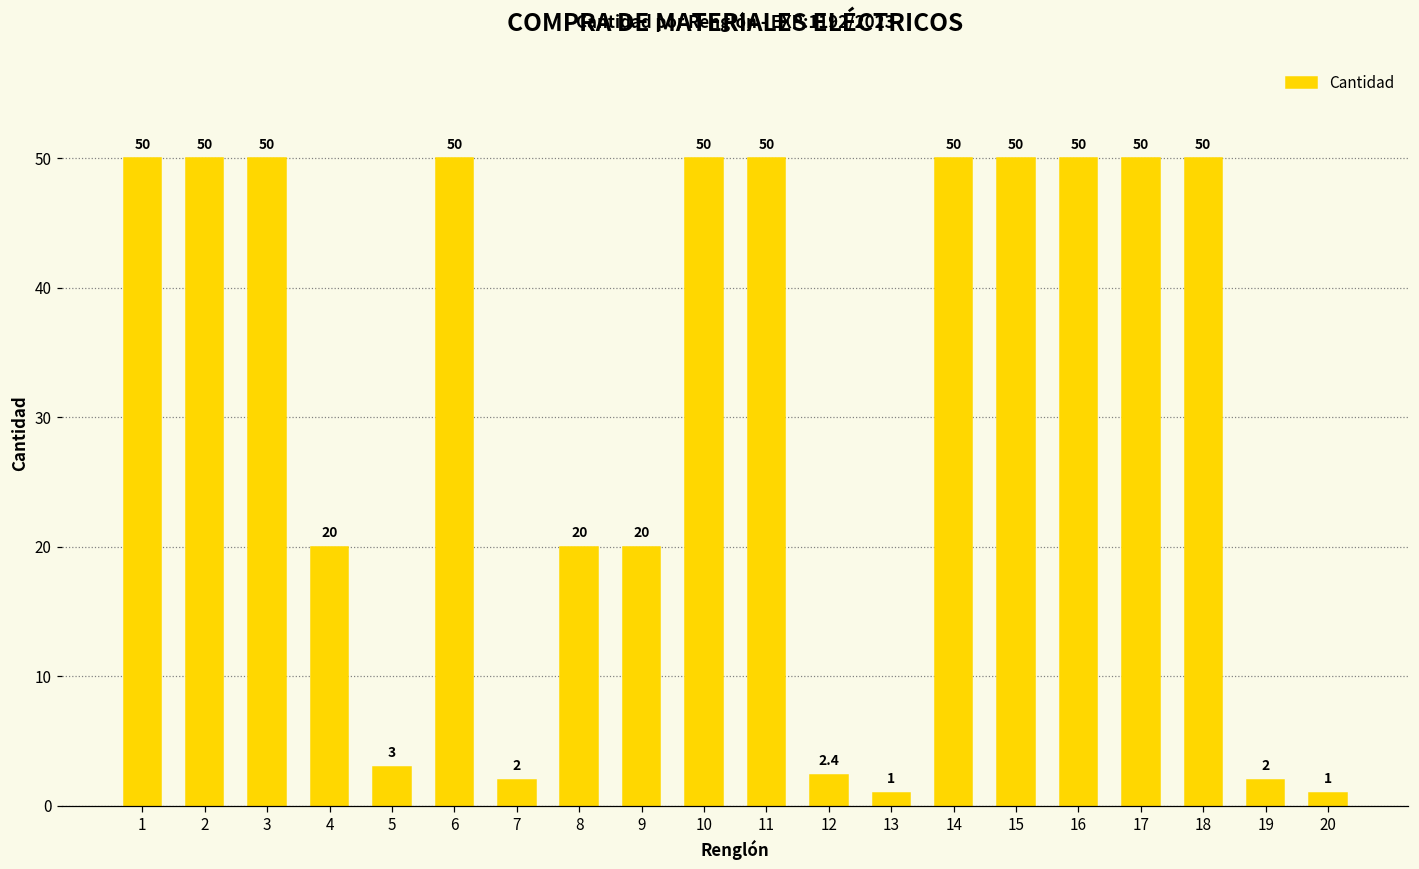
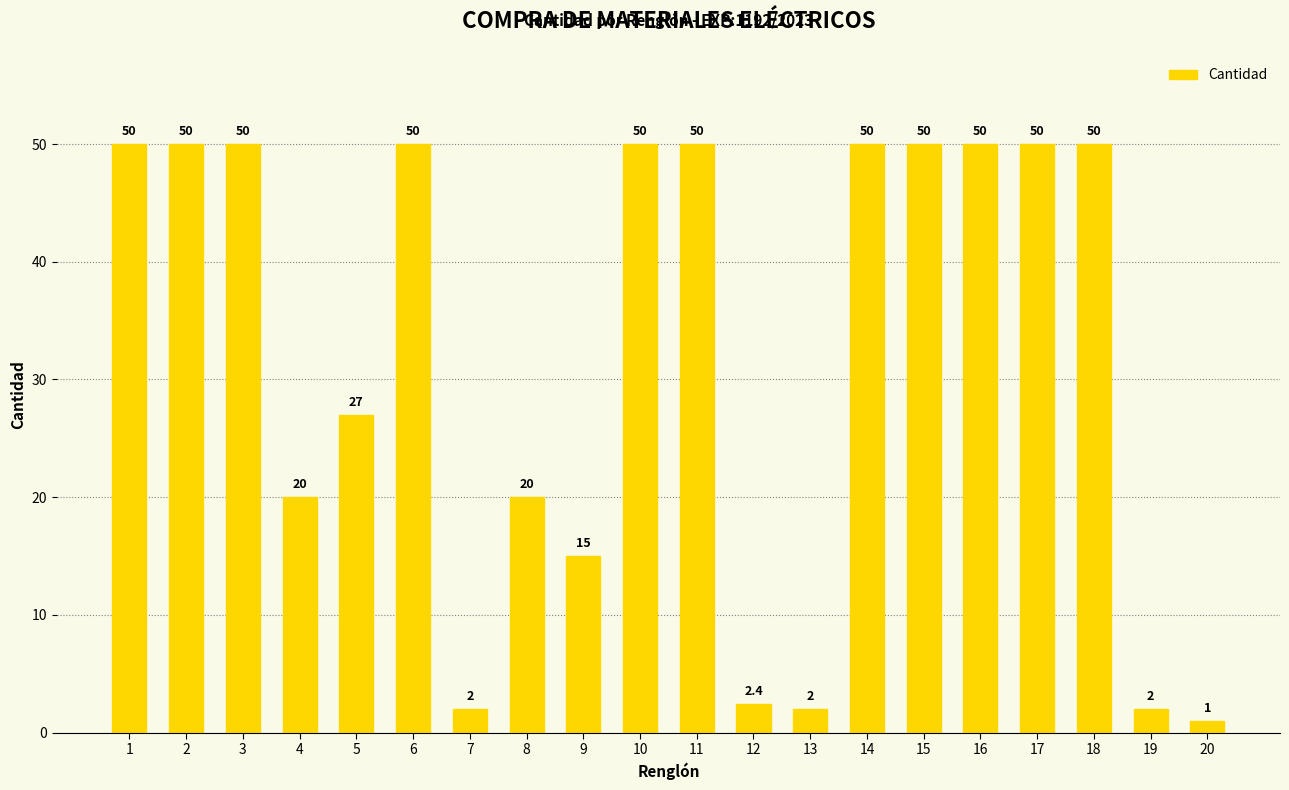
  {
    "1": 50,
    "2": 50,
    "3": 50,
    "4": 20,
-   "5": 3,
+   "5": 27,
    "6": 50,
    "7": 2,
    "8": 20,
-   "9": 20,
+   "9": 15,
    "10": 50,
    "11": 50,
    "12": 2.4,
-   "13": 1,
+   "13": 2,
    "14": 50,
    "15": 50,
    "16": 50,
    "17": 50,
    "18": 50,
    "19": 2,
    "20": 1
  }
